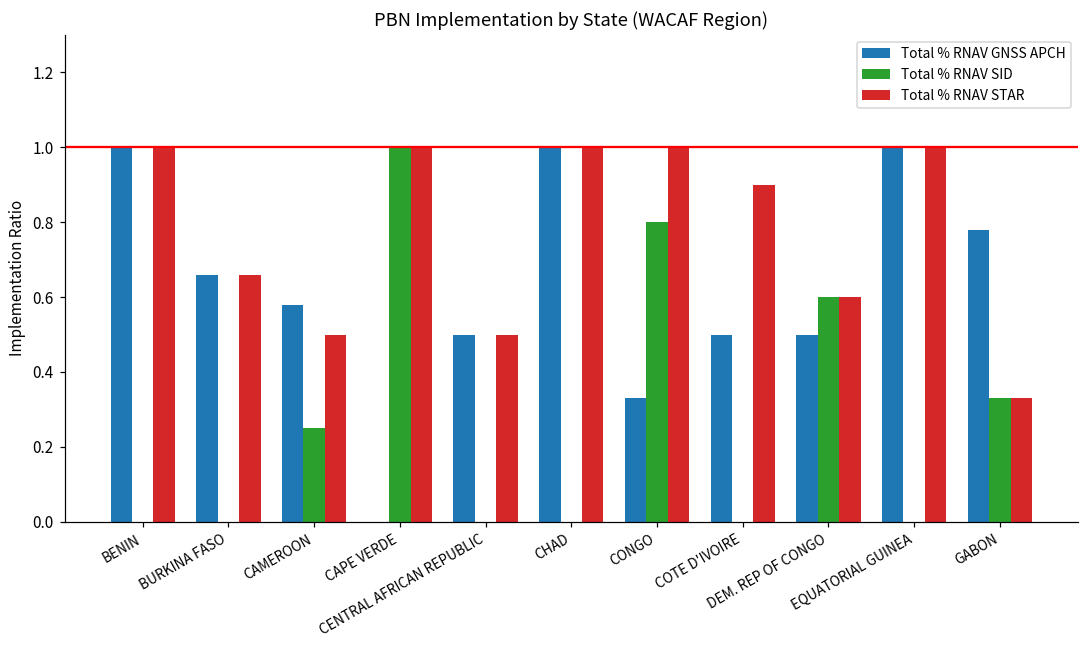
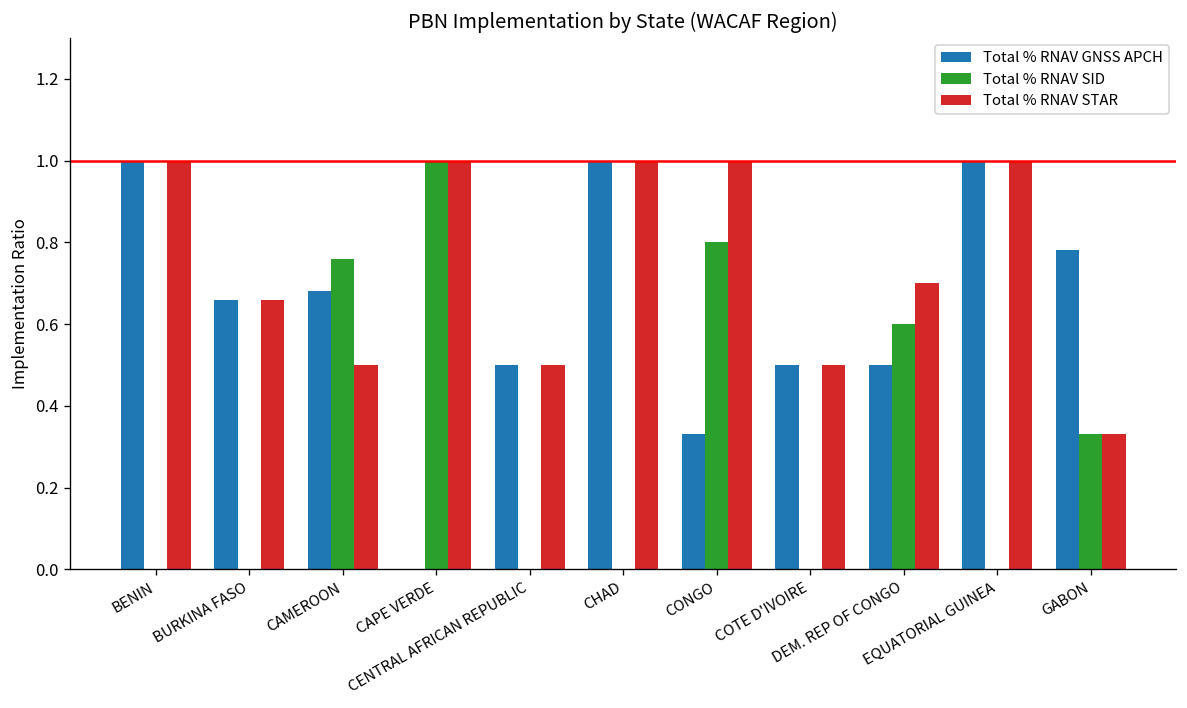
  {
    "Total % RNAV GNSS APCH": {
      "BENIN": 1.00,
      "BURKINA FASO": 0.66,
-     "CAMEROON": 0.58,
+     "CAMEROON": 0.68,
      "CAPE VERDE": 0.00,
      "CENTRAL AFRICAN REPUBLIC": 0.50,
      "CHAD": 1.00,
      "CONGO": 0.33,
      "COTE D'IVOIRE": 0.50,
      "DEM. REP OF CONGO": 0.50,
      "EQUATORIAL GUINEA": 1.00,
      "GABON": 0.78
    },
    "Total % RNAV SID": {
      "BENIN": 0.00,
      "BURKINA FASO": 0.00,
-     "CAMEROON": 0.25,
+     "CAMEROON": 0.76,
      "CAPE VERDE": 1.00,
      "CENTRAL AFRICAN REPUBLIC": 0.00,
      "CHAD": 0.00,
      "CONGO": 0.80,
      "COTE D'IVOIRE": 0.00,
      "DEM. REP OF CONGO": 0.60,
      "EQUATORIAL GUINEA": 0.00,
      "GABON": 0.33
    },
    "Total % RNAV STAR": {
      "BENIN": 1.0,
      "BURKINA FASO": 0.66,
      "CAMEROON": 0.5,
      "CAPE VERDE": 1.0,
      "CENTRAL AFRICAN REPUBLIC": 0.5,
      "CHAD": 1.0,
      "CONGO": 1.0,
-     "COTE D'IVOIRE": 0.9,
-     "DEM. REP OF CONGO": 0.6,
+     "COTE D'IVOIRE": 0.5,
+     "DEM. REP OF CONGO": 0.7,
      "EQUATORIAL GUINEA": 1.0,
      "GABON": 0.33
    }
  }
